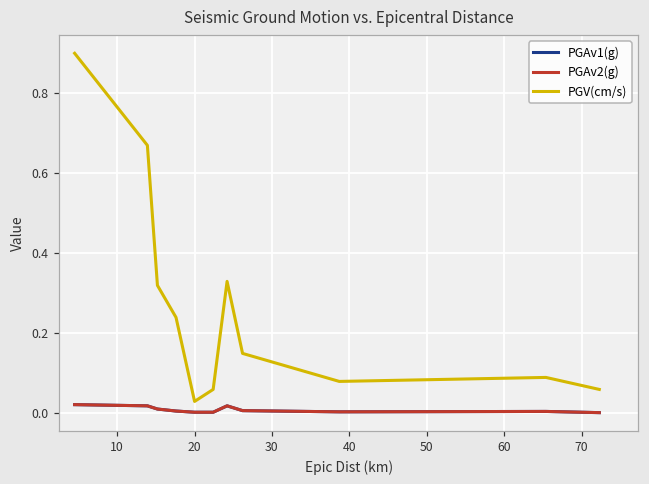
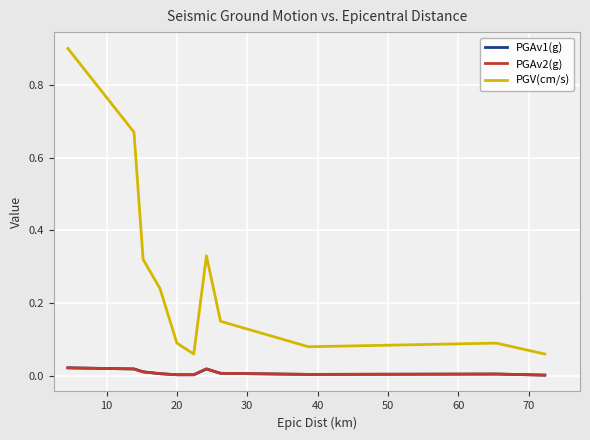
  {
    "PGAv2(g)": {
      "20": 0.00
    },
    "PGV(cm/s)": {
-     "20": 0.03
+     "20": 0.09
    }
  }
